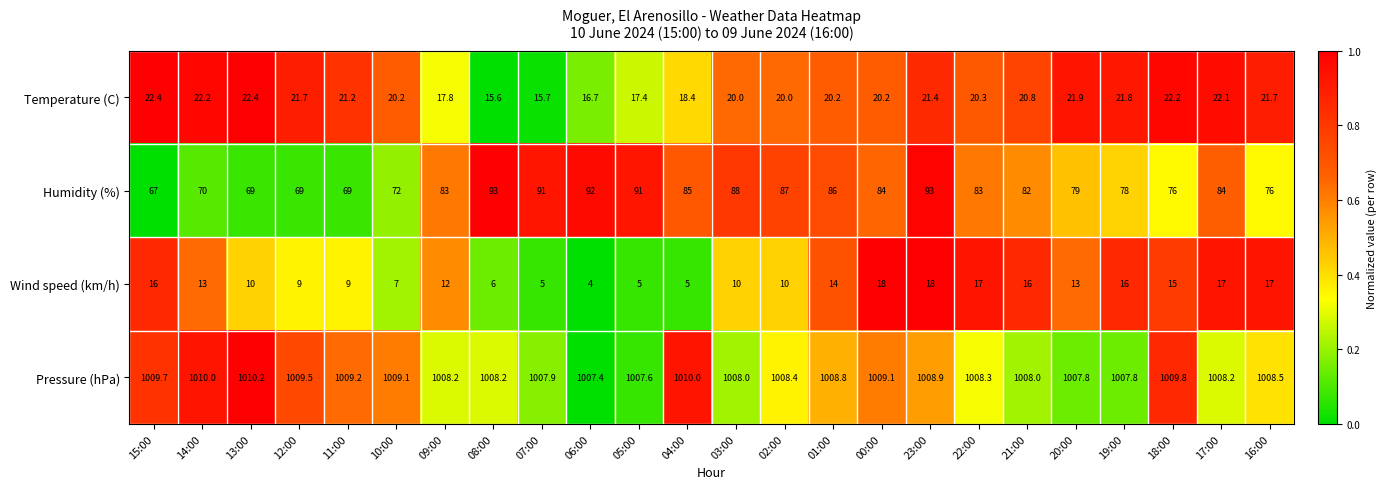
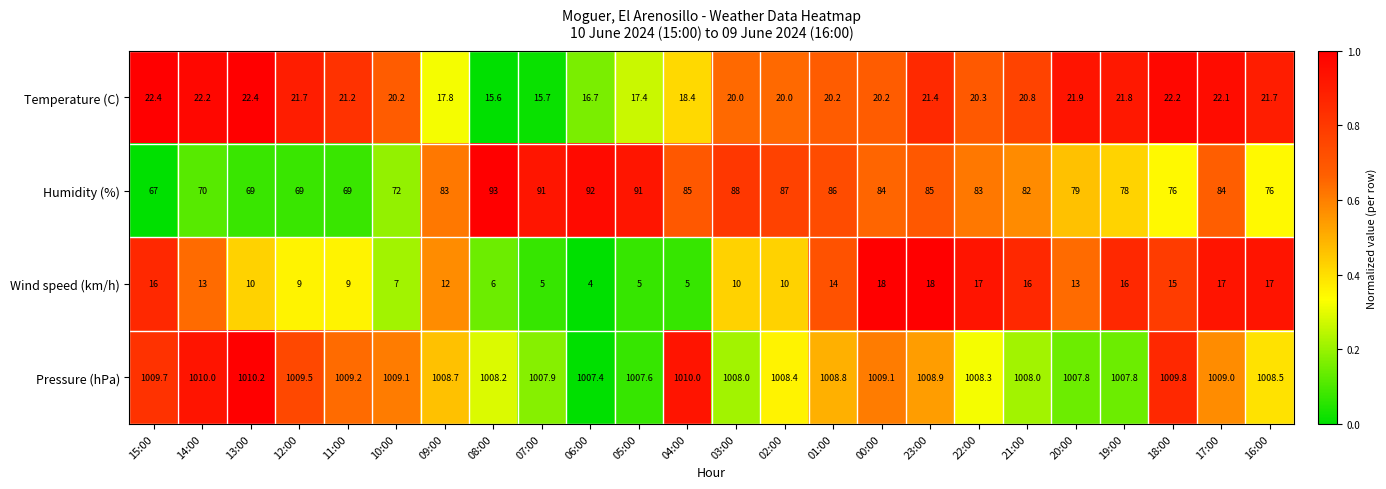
  {
    "Temperature (C)": {
      "15:00": 22.4,
      "14:00": 22.2,
      "13:00": 22.4,
      "12:00": 21.7,
      "11:00": 21.2,
      "10:00": 20.2,
      "09:00": 17.8,
      "08:00": 15.6,
      "07:00": 15.7,
      "06:00": 16.7,
      "05:00": 17.4,
      "04:00": 18.4,
      "03:00": 20.0,
      "02:00": 20.0,
      "01:00": 20.2,
      "00:00": 20.2,
      "23:00": 21.4,
      "22:00": 20.3,
      "21:00": 20.8,
      "20:00": 21.9,
      "19:00": 21.8,
      "18:00": 22.2,
      "17:00": 22.1,
      "16:00": 21.7
    },
    "Humidity (%)": {
      "15:00": 67,
      "14:00": 70,
      "13:00": 69,
      "12:00": 69,
      "11:00": 69,
      "10:00": 72,
      "09:00": 83,
      "08:00": 93,
      "07:00": 91,
      "06:00": 92,
      "05:00": 91,
      "04:00": 85,
      "03:00": 88,
      "02:00": 87,
      "01:00": 86,
      "00:00": 84,
-     "23:00": 93,
+     "23:00": 85,
      "22:00": 83,
      "21:00": 82,
      "20:00": 79,
      "19:00": 78,
      "18:00": 76,
      "17:00": 84,
      "16:00": 76
    },
    "Wind speed (km/h)": {
      "15:00": 16,
      "14:00": 13,
      "13:00": 10,
      "12:00": 9,
      "11:00": 9,
      "10:00": 7,
      "09:00": 12,
      "08:00": 6,
      "07:00": 5,
      "06:00": 4,
      "05:00": 5,
      "04:00": 5,
      "03:00": 10,
      "02:00": 10,
      "01:00": 14,
      "00:00": 18,
      "23:00": 18,
      "22:00": 17,
      "21:00": 16,
      "20:00": 13,
      "19:00": 16,
      "18:00": 15,
      "17:00": 17,
      "16:00": 17
    },
    "Pressure (hPa)": {
      "15:00": 1009.7,
      "14:00": 1010.0,
      "13:00": 1010.2,
      "12:00": 1009.5,
      "11:00": 1009.2,
      "10:00": 1009.1,
-     "09:00": 1008.2,
+     "09:00": 1008.7,
      "08:00": 1008.2,
      "07:00": 1007.9,
      "06:00": 1007.4,
      "05:00": 1007.6,
      "04:00": 1010.0,
      "03:00": 1008.0,
      "02:00": 1008.4,
      "01:00": 1008.8,
      "00:00": 1009.1,
      "23:00": 1008.9,
      "22:00": 1008.3,
      "21:00": 1008.0,
      "20:00": 1007.8,
      "19:00": 1007.8,
      "18:00": 1009.8,
-     "17:00": 1008.2,
+     "17:00": 1009.0,
      "16:00": 1008.5
    }
  }
